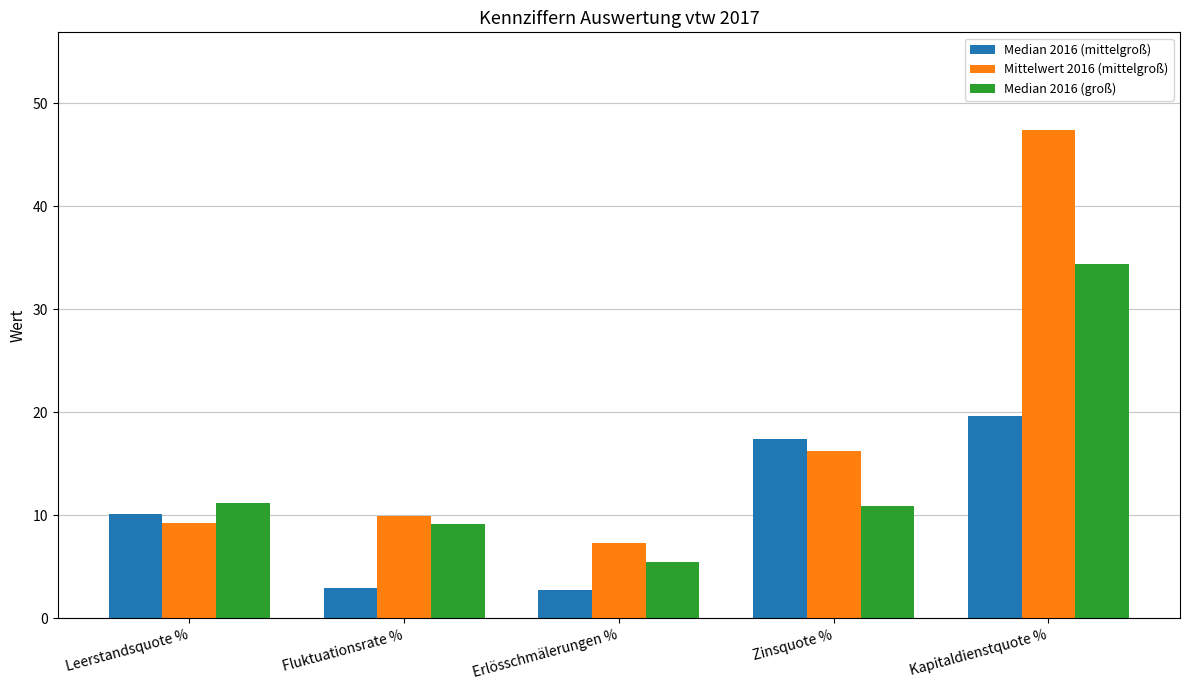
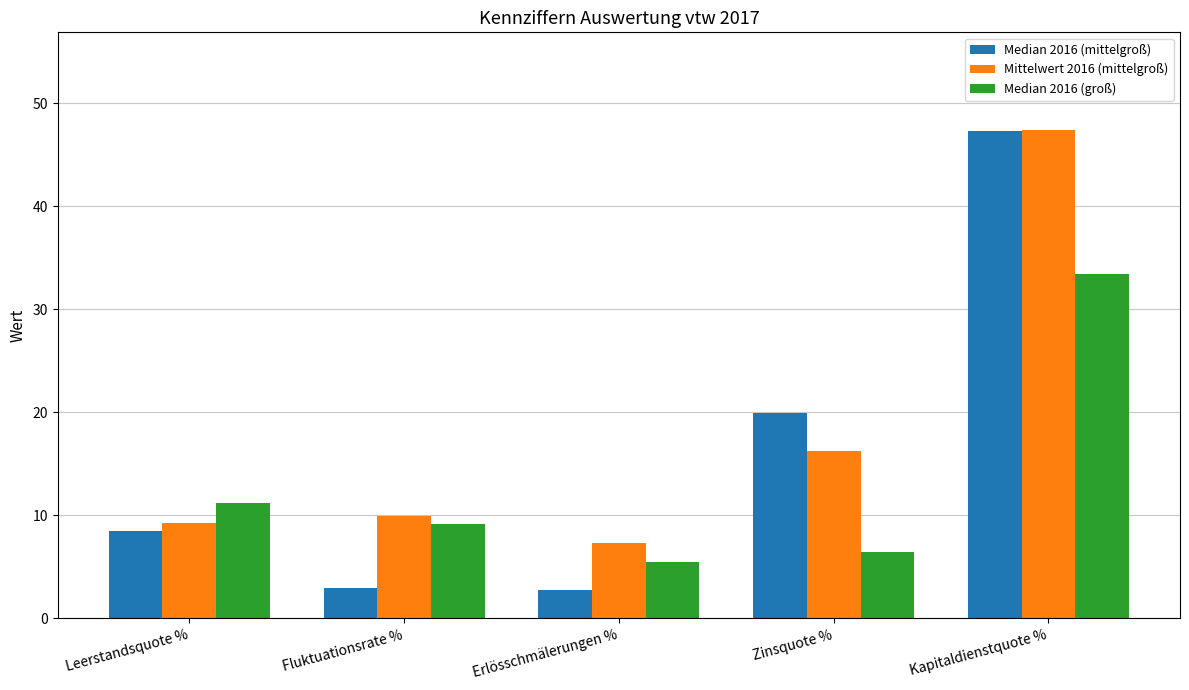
  {
    "Median 2016 (mittelgroß)": {
-     "Leerstandsquote %": 10.1,
+     "Leerstandsquote %": 8.5,
      "Fluktuationsrate %": 2.9,
      "Erlösschmälerungen %": 2.7,
-     "Zinsquote %": 17.4,
-     "Kapitaldienstquote %": 19.6
+     "Zinsquote %": 19.9,
+     "Kapitaldienstquote %": 47.3
    },
    "Mittelwert 2016 (mittelgroß)": {
      "Leerstandsquote %": 9.2,
      "Fluktuationsrate %": 9.9,
      "Erlösschmälerungen %": 7.3,
      "Zinsquote %": 16.2,
      "Kapitaldienstquote %": 47.4
    },
    "Median 2016 (groß)": {
      "Leerstandsquote %": 11.2,
      "Fluktuationsrate %": 9.1,
      "Erlösschmälerungen %": 5.5,
-     "Zinsquote %": 10.9,
-     "Kapitaldienstquote %": 34.4
+     "Zinsquote %": 6.4,
+     "Kapitaldienstquote %": 33.4
    }
  }
